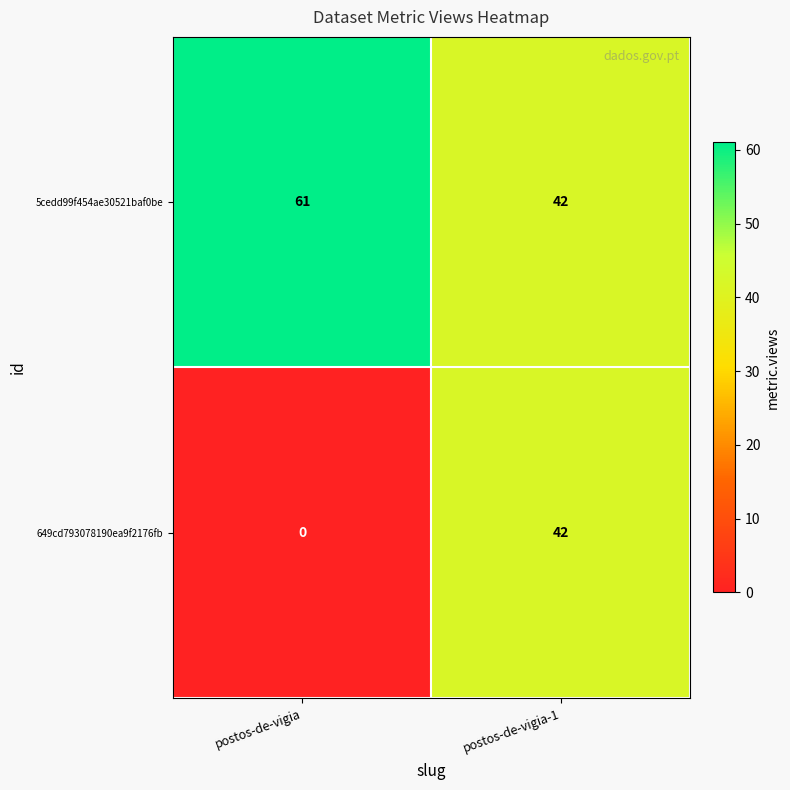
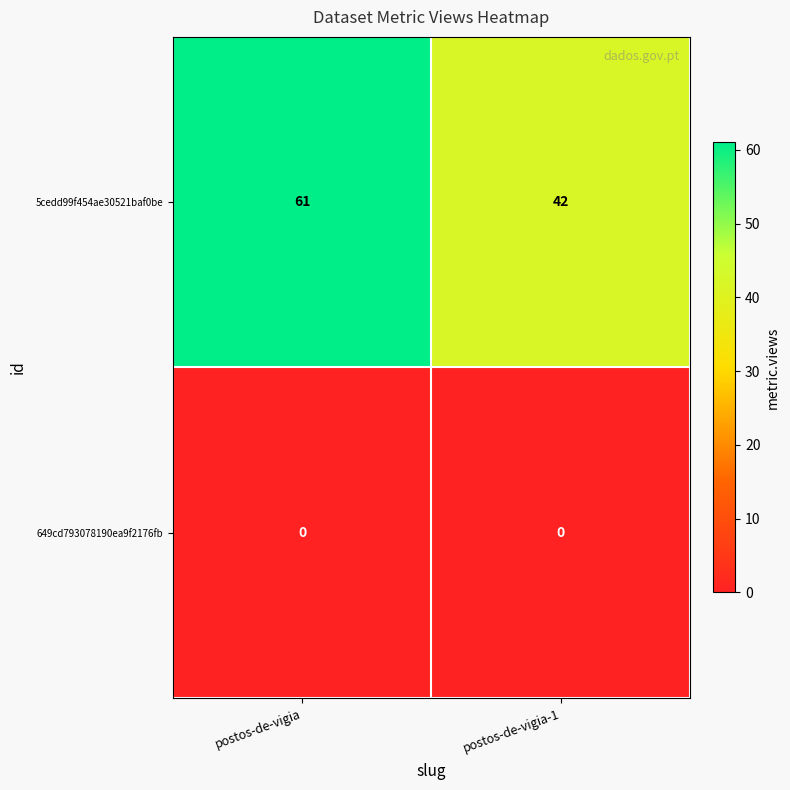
  {
    "5cedd99f454ae30521baf0be": {
      "postos-de-vigia": 61
    },
    "649cd793078190ea9f2176fb": {
      "postos-de-vigia": 0,
-     "postos-de-vigia-1": 42
+     "postos-de-vigia-1": 0
    }
  }
